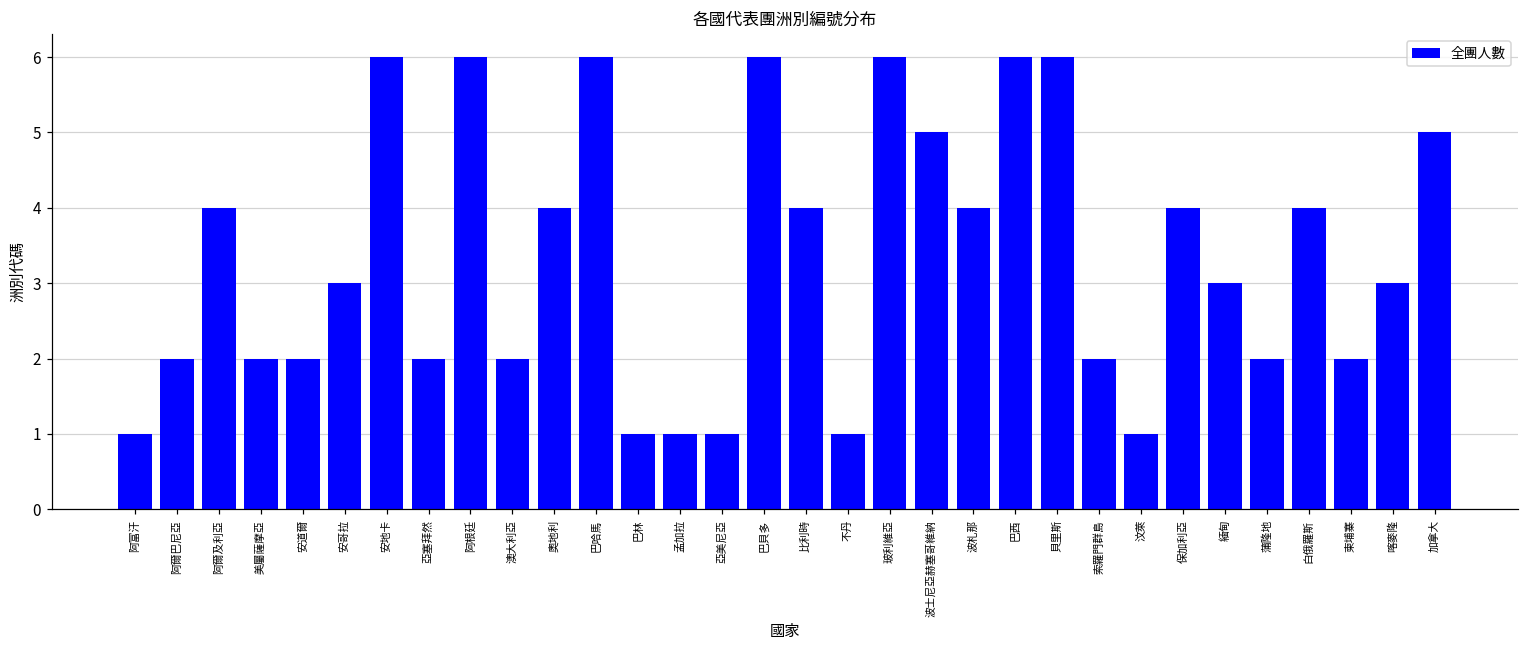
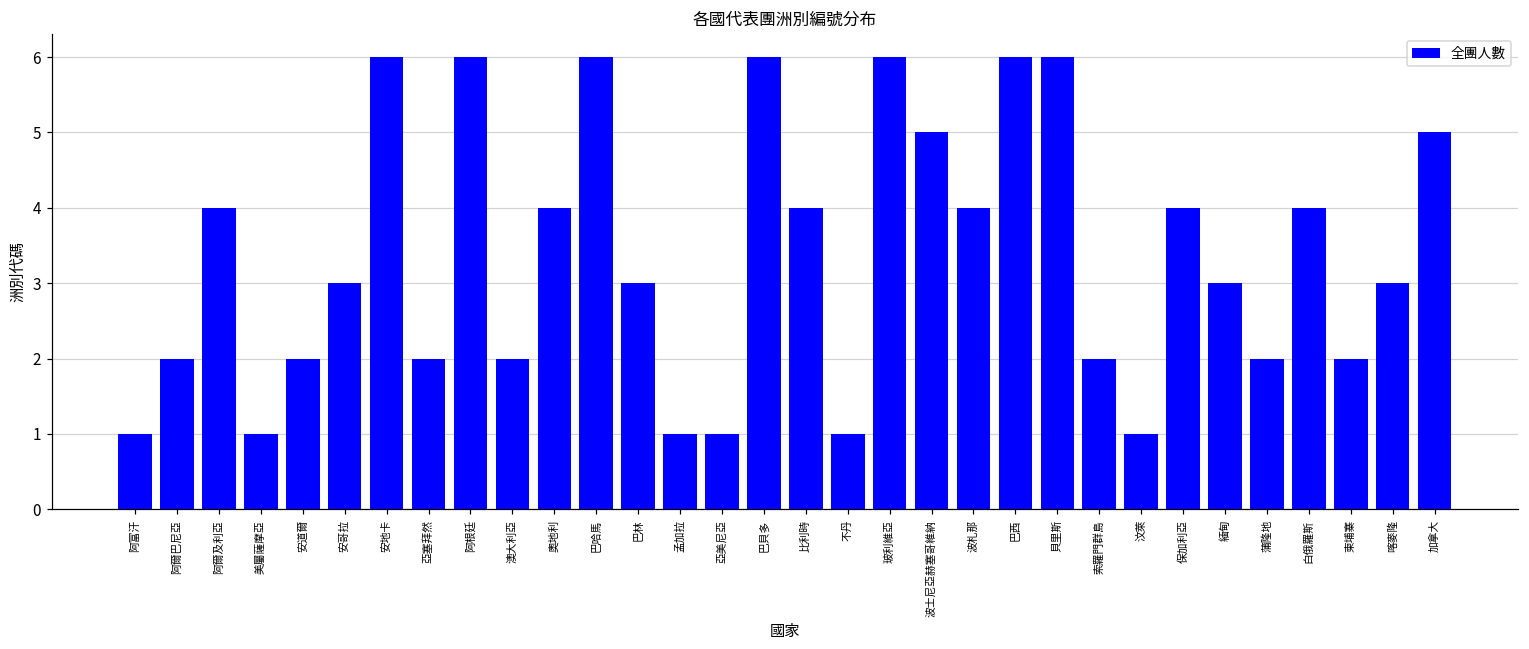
  {
    "阿富汗": 1,
    "阿爾巴尼亞": 2,
    "阿爾及利亞": 4,
-   "美屬薩摩亞": 2,
+   "美屬薩摩亞": 1,
    "安道爾": 2,
    "安哥拉": 3,
    "安地卡": 6,
    "亞塞拜然": 2,
    "阿根廷": 6,
    "澳大利亞": 2,
    "奧地利": 4,
    "巴哈馬": 6,
-   "巴林": 1,
+   "巴林": 3,
    "孟加拉": 1,
    "亞美尼亞": 1,
    "巴貝多": 6,
    "比利時": 4,
    "不丹": 1,
    "玻利維亞": 6,
    "波士尼亞赫塞哥維納": 5,
    "波札那": 4,
    "巴西": 6,
    "貝里斯": 6,
    "索羅門群島": 2,
    "汶萊": 1,
    "保加利亞": 4,
    "緬甸": 3,
    "蒲隆地": 2,
    "白俄羅斯": 4,
    "柬埔寨": 2,
    "喀麥隆": 3,
    "加拿大": 5
  }
